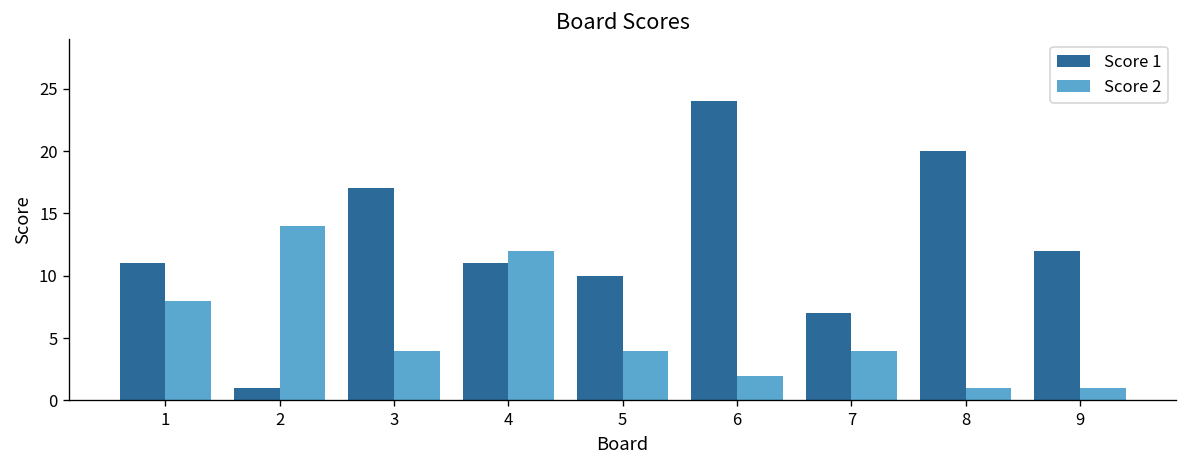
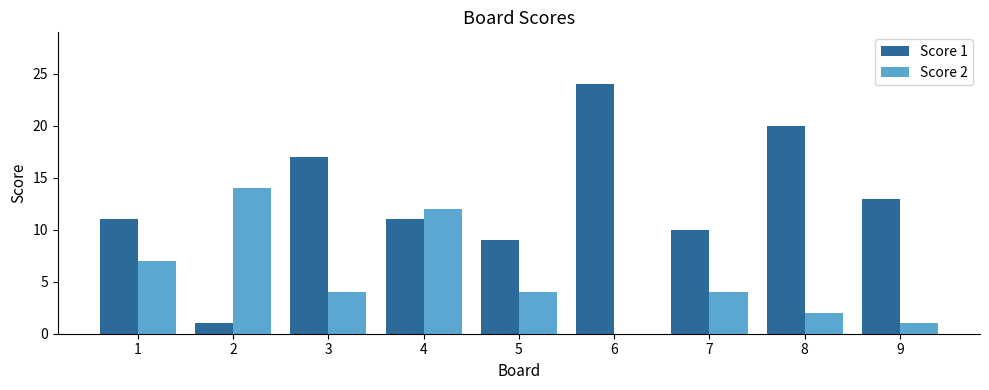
  {
    "Score 1": {
      "1": 11,
      "2": 1,
      "3": 17,
      "4": 11,
-     "5": 10,
+     "5": 9,
      "6": 24,
-     "7": 7,
+     "7": 10,
      "8": 20,
-     "9": 12
+     "9": 13
    },
    "Score 2": {
-     "1": 8,
+     "1": 7,
      "2": 14,
      "3": 4,
      "4": 12,
      "5": 4,
-     "6": 2,
+     "6": 0,
      "7": 4,
-     "8": 1,
+     "8": 2,
      "9": 1
    }
  }
